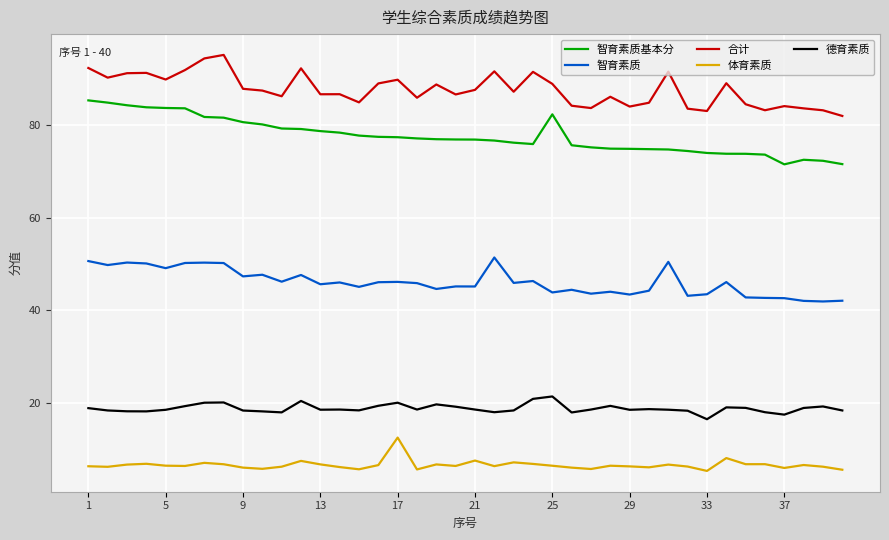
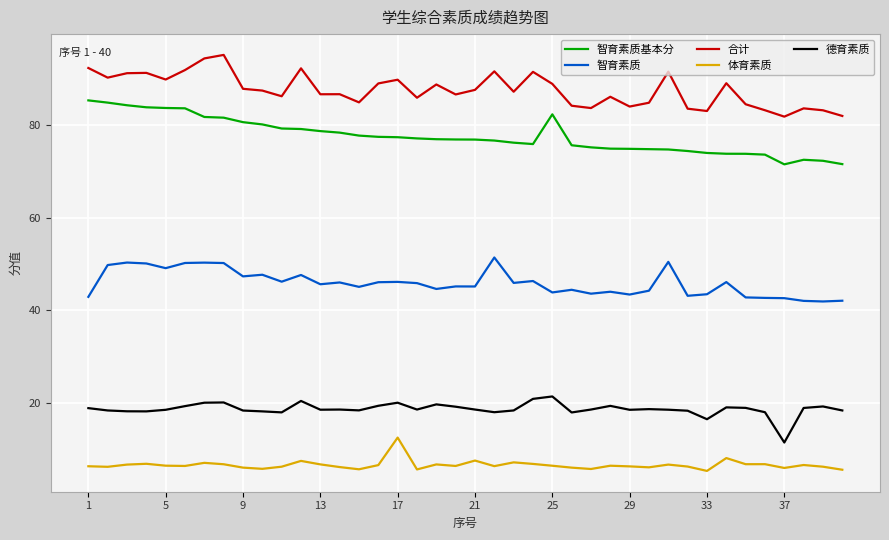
  {
    "智育素质基本分": {
      "1": 85,
      "5": 84,
      "9": 81,
      "13": 79,
      "17": 77,
      "21": 77,
      "25": 82,
      "29": 75,
      "33": 74,
      "37": 72
    },
    "智育素质": {
-     "1": 51,
+     "1": 43,
      "5": 49,
      "9": 47,
      "13": 46,
      "17": 46,
      "21": 45,
      "25": 44,
      "29": 43,
      "33": 44,
      "37": 43
    },
    "合计": {
      "5": 90,
      "9": 88,
      "13": 87,
      "17": 90,
      "21": 88,
      "25": 89,
      "29": 84,
      "33": 83,
-     "37": 84
+     "37": 82
    },
    "体育素质": {
      "1": 6,
      "5": 6,
      "9": 6,
      "13": 7,
      "17": 13,
      "21": 8,
      "25": 6,
      "29": 6,
      "33": 5,
      "37": 6
    },
    "德育素质": {
      "1": 19,
      "5": 19,
      "9": 18,
      "13": 19,
      "17": 20,
      "21": 19,
      "25": 21,
      "29": 19,
      "33": 17,
-     "37": 18
+     "37": 11
    }
  }
